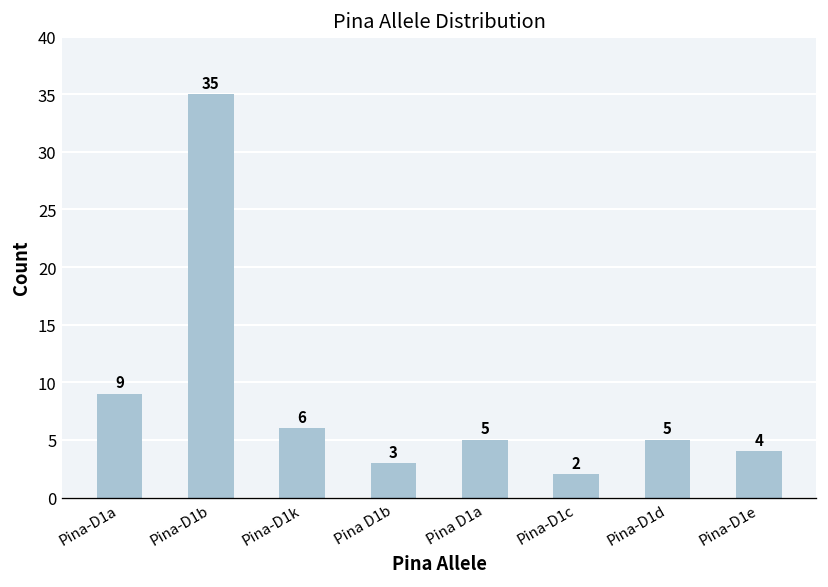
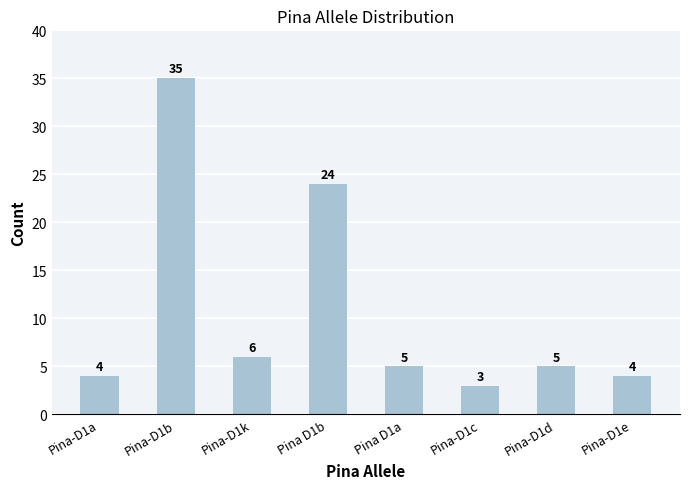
  {
-   "Pina-D1a": 9,
+   "Pina-D1a": 4,
    "Pina-D1b": 35,
    "Pina-D1k": 6,
-   "Pina D1b": 3,
+   "Pina D1b": 24,
    "Pina D1a": 5,
-   "Pina-D1c": 2,
+   "Pina-D1c": 3,
    "Pina-D1d": 5,
    "Pina-D1e": 4
  }
